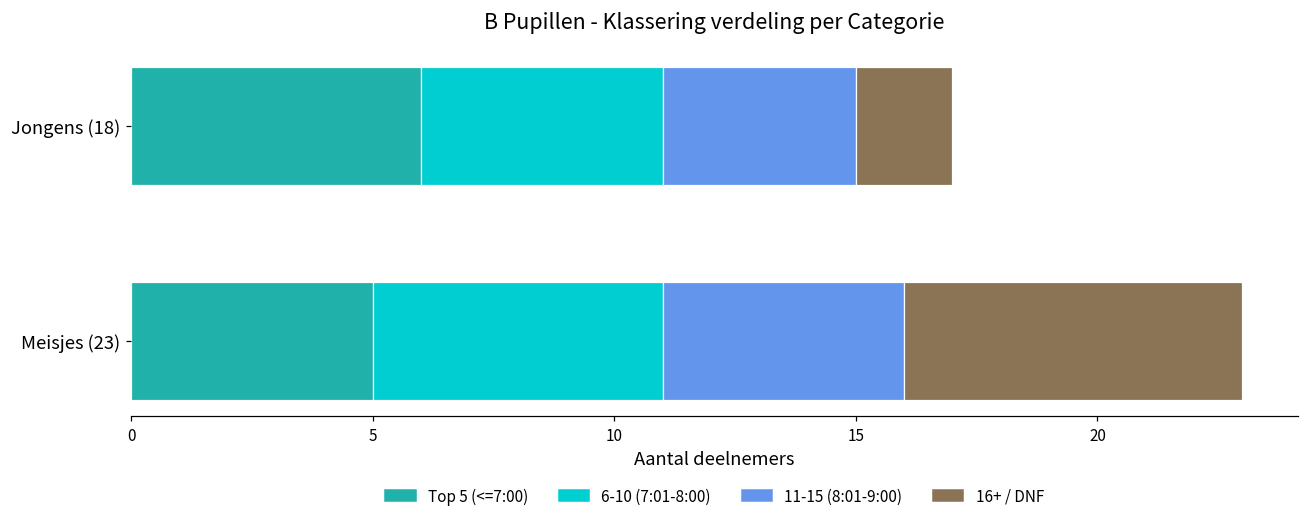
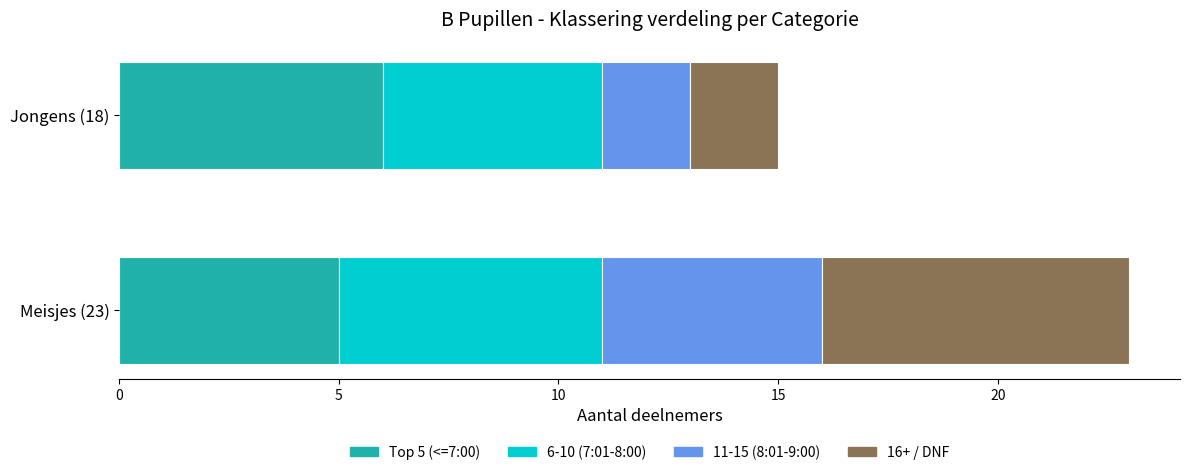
  {
    "11-15 (8:01-9:00)": {
-     "Jongens (18)": 4,
+     "Jongens (18)": 2,
      "Meisjes (23)": 5
    },
    "16+ / DNF": {
      "Jongens (18)": 2,
      "Meisjes (23)": 7
    }
  }
